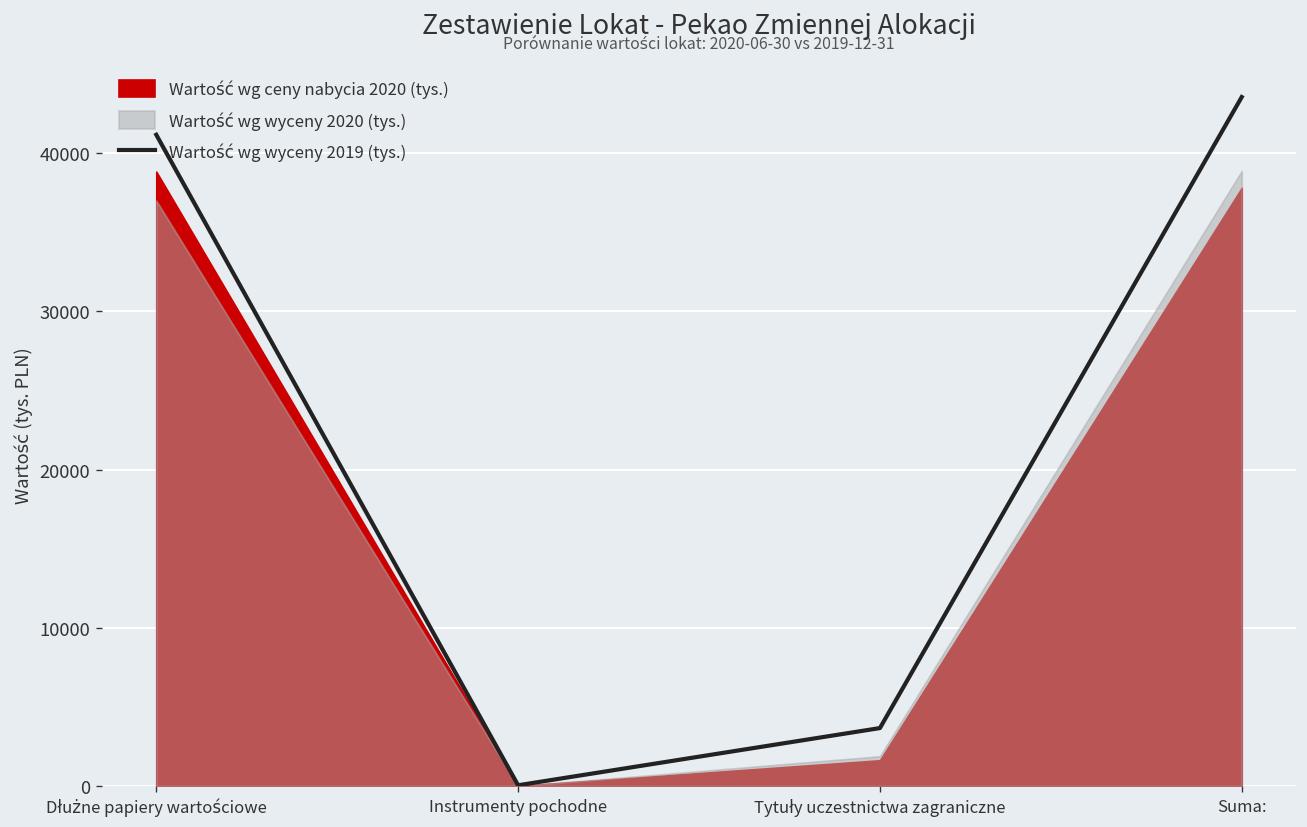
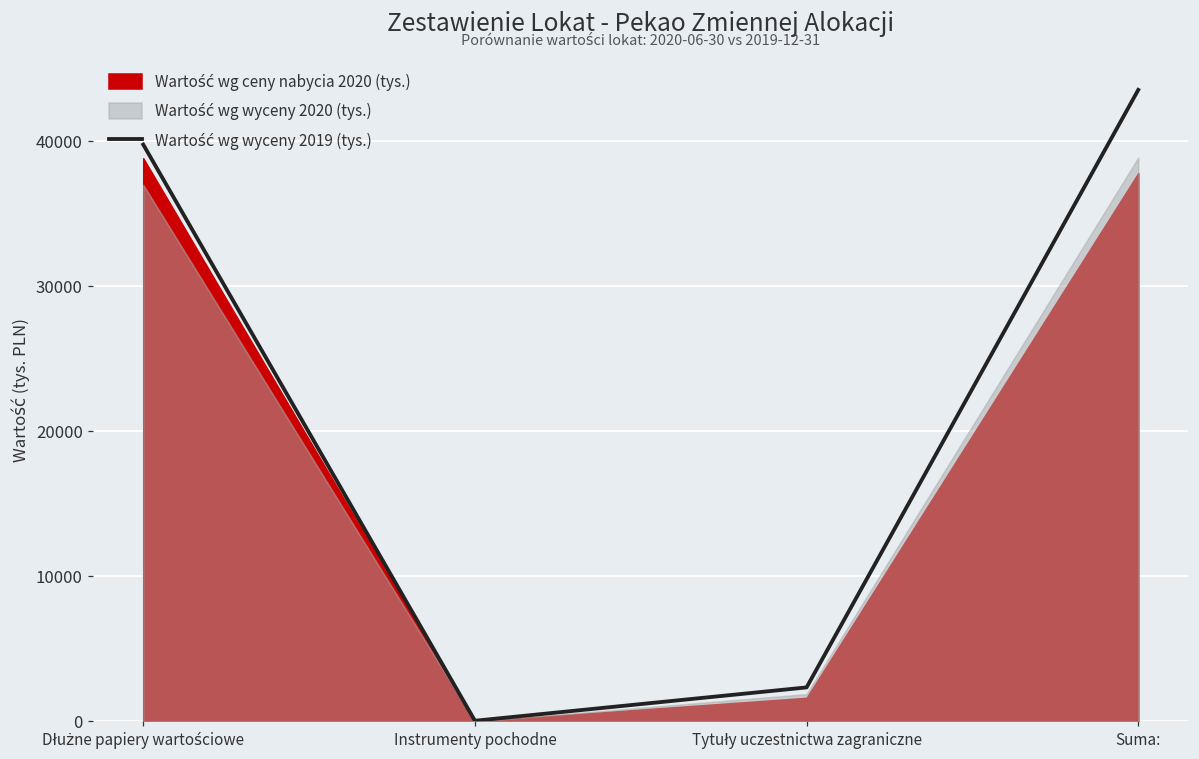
  {
    "Wartość wg wyceny 2019 (tys.)": {
-     "Dłużne papiery wartościowe": 41200,
-     "Tytuły uczestnictwa zagraniczne": 3700,
+     "Dłużne papiery wartościowe": 39800,
+     "Tytuły uczestnictwa zagraniczne": 2300,
      "Suma:": 43500
    },
    "Wartość wg ceny nabycia 2020 (tys.)": {
      "Dłużne papiery wartościowe": 38800,
      "Tytuły uczestnictwa zagraniczne": 1600,
      "Suma:": 37800
    }
  }
